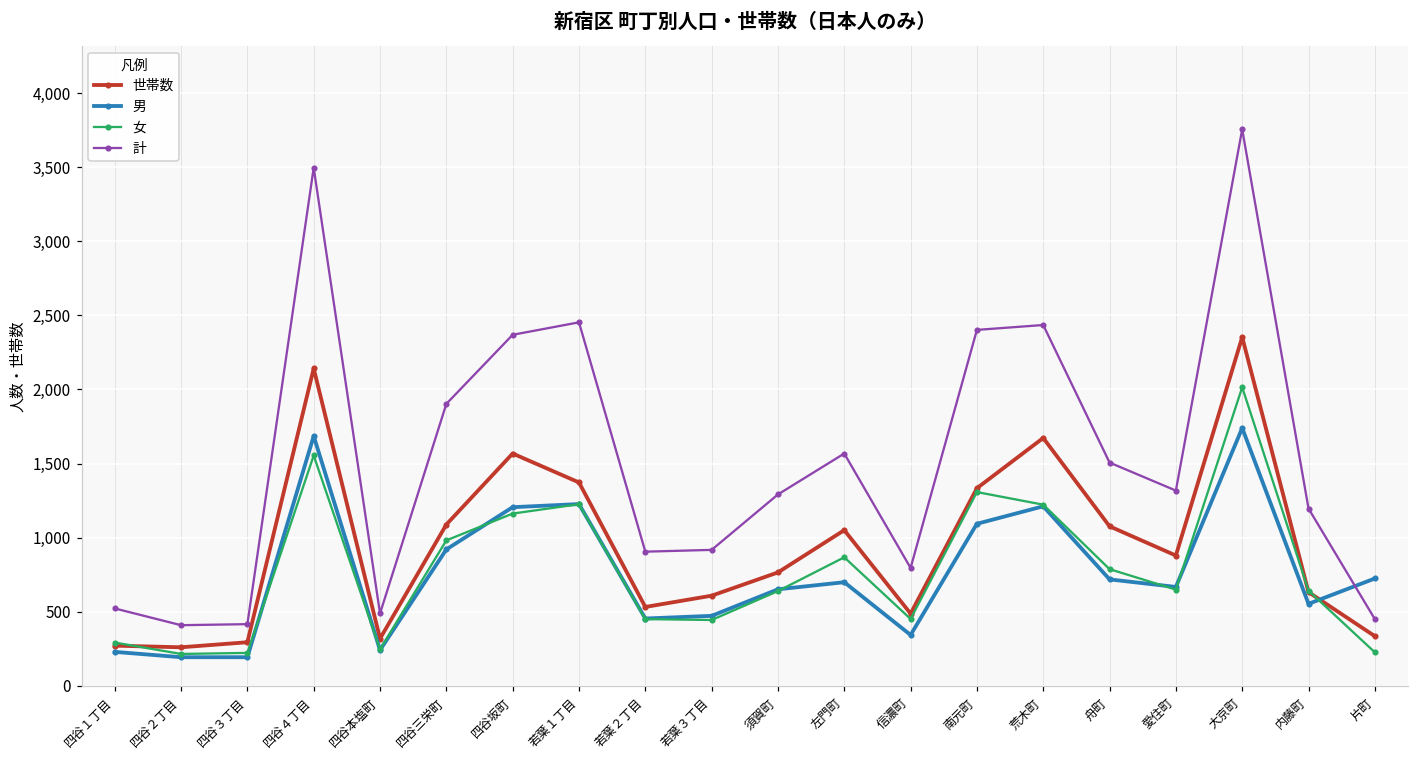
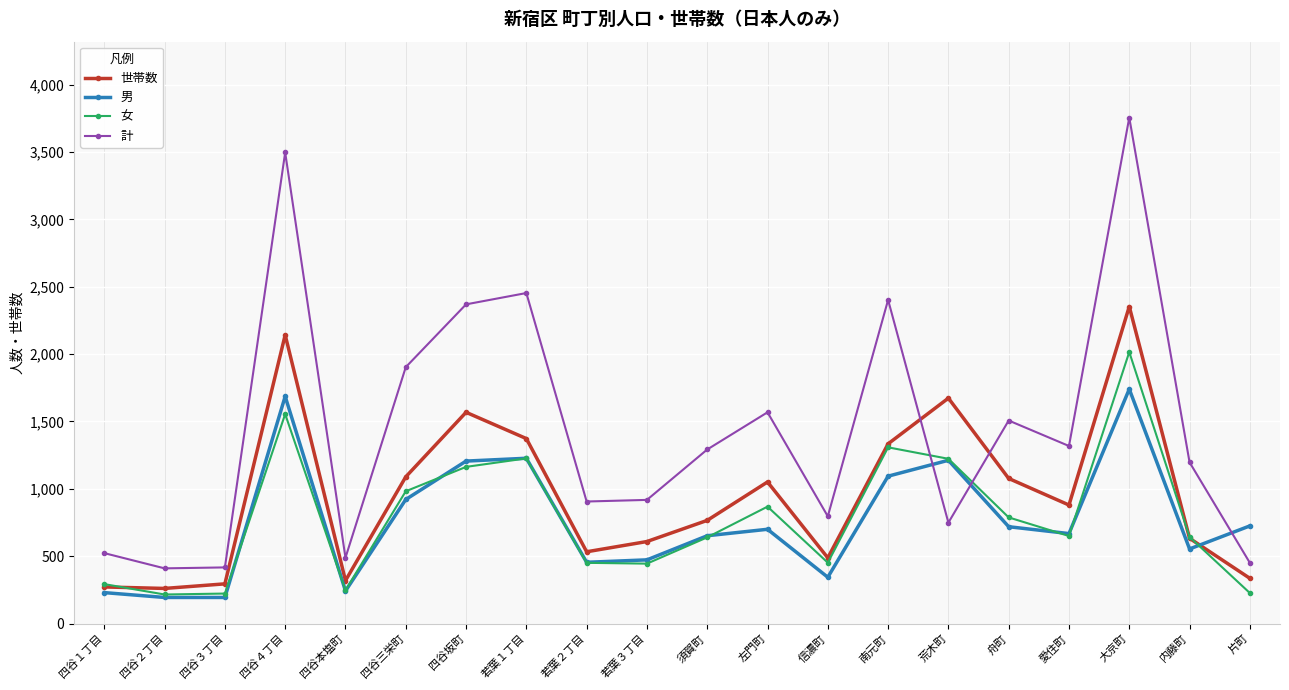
  {
    "世帯数": {
      "四谷１丁目": "270",
      "四谷２丁目": "260",
      "四谷３丁目": "300",
      "四谷４丁目": "2,140",
      "四谷本塩町": "320",
      "四谷三栄町": "1,090",
      "四谷坂町": "1,570",
      "若葉１丁目": "1,370",
      "若葉２丁目": "530",
      "若葉３丁目": "610",
      "須賀町": "770",
      "左門町": "1,050",
      "信濃町": "490",
      "南元町": "1,330",
      "荒木町": "1,670",
      "舟町": "1,080",
      "愛住町": "880",
      "大京町": "2,350",
      "片町": "340"
    },
    "男": {
      "四谷１丁目": "230",
      "四谷２丁目": "190",
      "四谷３丁目": "190",
      "四谷４丁目": "1,690",
      "四谷三栄町": "920",
      "四谷坂町": "1,210",
      "若葉３丁目": "470",
      "左門町": "700",
      "信濃町": "340",
      "南元町": "1,090",
      "舟町": "720",
      "大京町": "1,740",
      "内藤町": "550",
      "片町": "730"
    },
    "女": {
      "四谷１丁目": "290",
      "四谷２丁目": "220",
      "四谷３丁目": "220",
      "四谷４丁目": "1,560",
      "四谷三栄町": "980",
      "四谷坂町": "1,160",
      "若葉３丁目": "450",
      "左門町": "870",
      "信濃町": "450",
      "南元町": "1,310",
      "舟町": "790",
      "大京町": "2,020",
      "片町": "230"
    },
    "計": {
      "四谷１丁目": "520",
      "四谷２丁目": "410",
      "四谷３丁目": "420",
      "四谷４丁目": "3,500",
      "四谷本塩町": "490",
      "四谷三栄町": "1,900",
      "四谷坂町": "2,370",
      "若葉１丁目": "2,450",
      "若葉２丁目": "910",
      "若葉３丁目": "920",
      "須賀町": "1,290",
      "左門町": "1,570",
      "信濃町": "800",
      "南元町": "2,400",
-     "荒木町": "2,440",
+     "荒木町": "750",
      "舟町": "1,510",
      "愛住町": "1,320",
      "大京町": "3,760",
      "内藤町": "1,200",
      "片町": "450"
    }
  }
